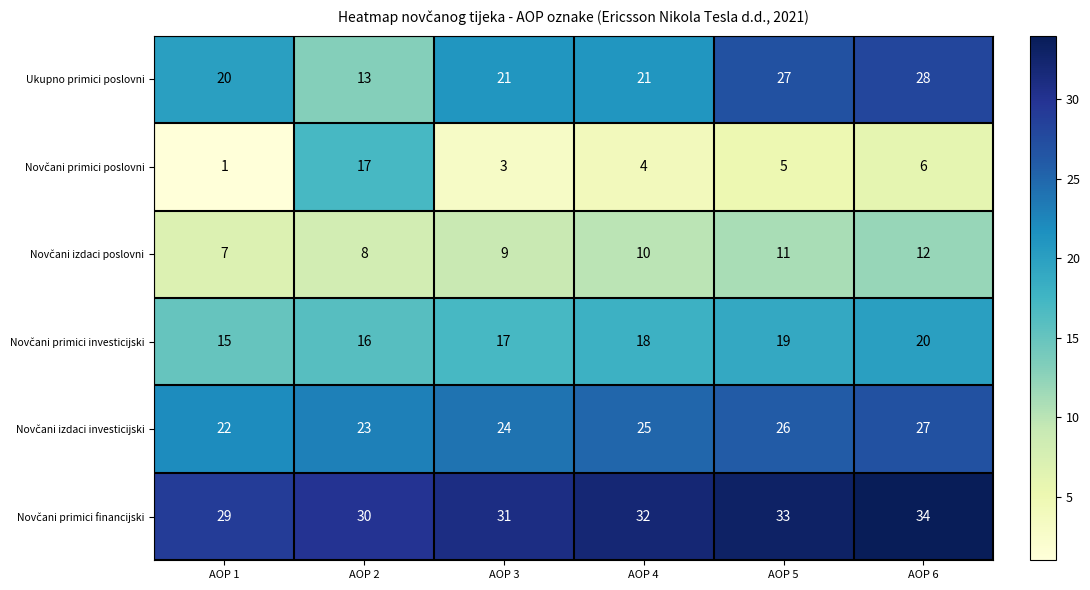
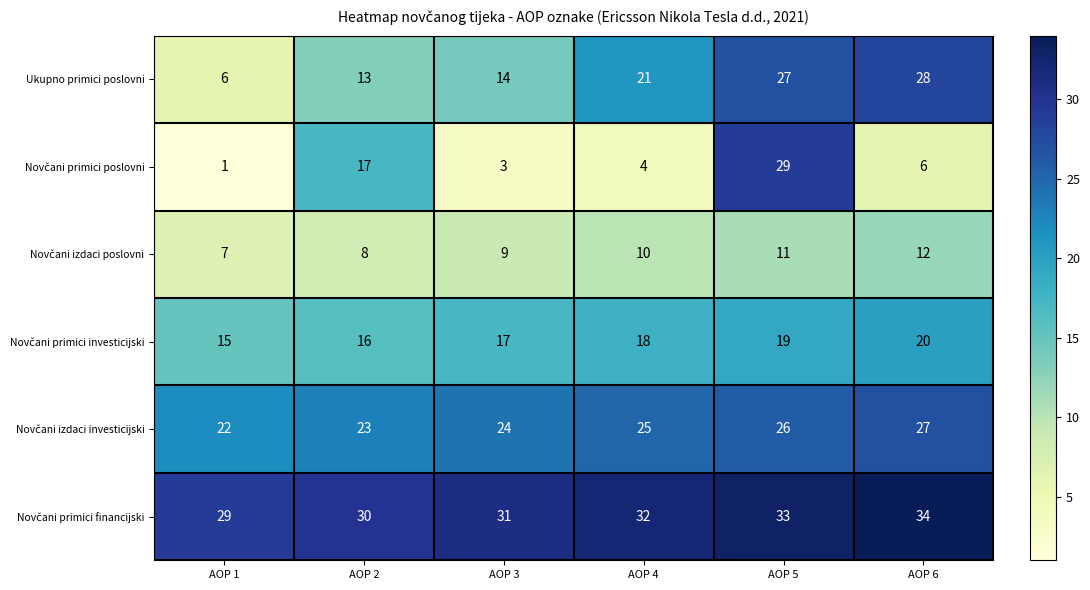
  {
    "Ukupno primici poslovni": {
-     "AOP 1": 20,
+     "AOP 1": 6,
      "AOP 2": 13,
-     "AOP 3": 21,
+     "AOP 3": 14,
      "AOP 4": 21,
      "AOP 5": 27,
      "AOP 6": 28
    },
    "Novčani primici poslovni": {
      "AOP 1": 1,
      "AOP 2": 17,
      "AOP 3": 3,
      "AOP 4": 4,
-     "AOP 5": 5,
+     "AOP 5": 29,
      "AOP 6": 6
    },
    "Novčani izdaci poslovni": {
      "AOP 1": 7,
      "AOP 2": 8,
      "AOP 3": 9,
      "AOP 4": 10,
      "AOP 5": 11,
      "AOP 6": 12
    },
    "Novčani primici investicijski": {
      "AOP 1": 15,
      "AOP 2": 16,
      "AOP 3": 17,
      "AOP 4": 18,
      "AOP 5": 19,
      "AOP 6": 20
    },
    "Novčani izdaci investicijski": {
      "AOP 1": 22,
      "AOP 2": 23,
      "AOP 3": 24,
      "AOP 4": 25,
      "AOP 5": 26,
      "AOP 6": 27
    },
    "Novčani primici financijski": {
      "AOP 1": 29,
      "AOP 2": 30,
      "AOP 3": 31,
      "AOP 4": 32,
      "AOP 5": 33,
      "AOP 6": 34
    }
  }
